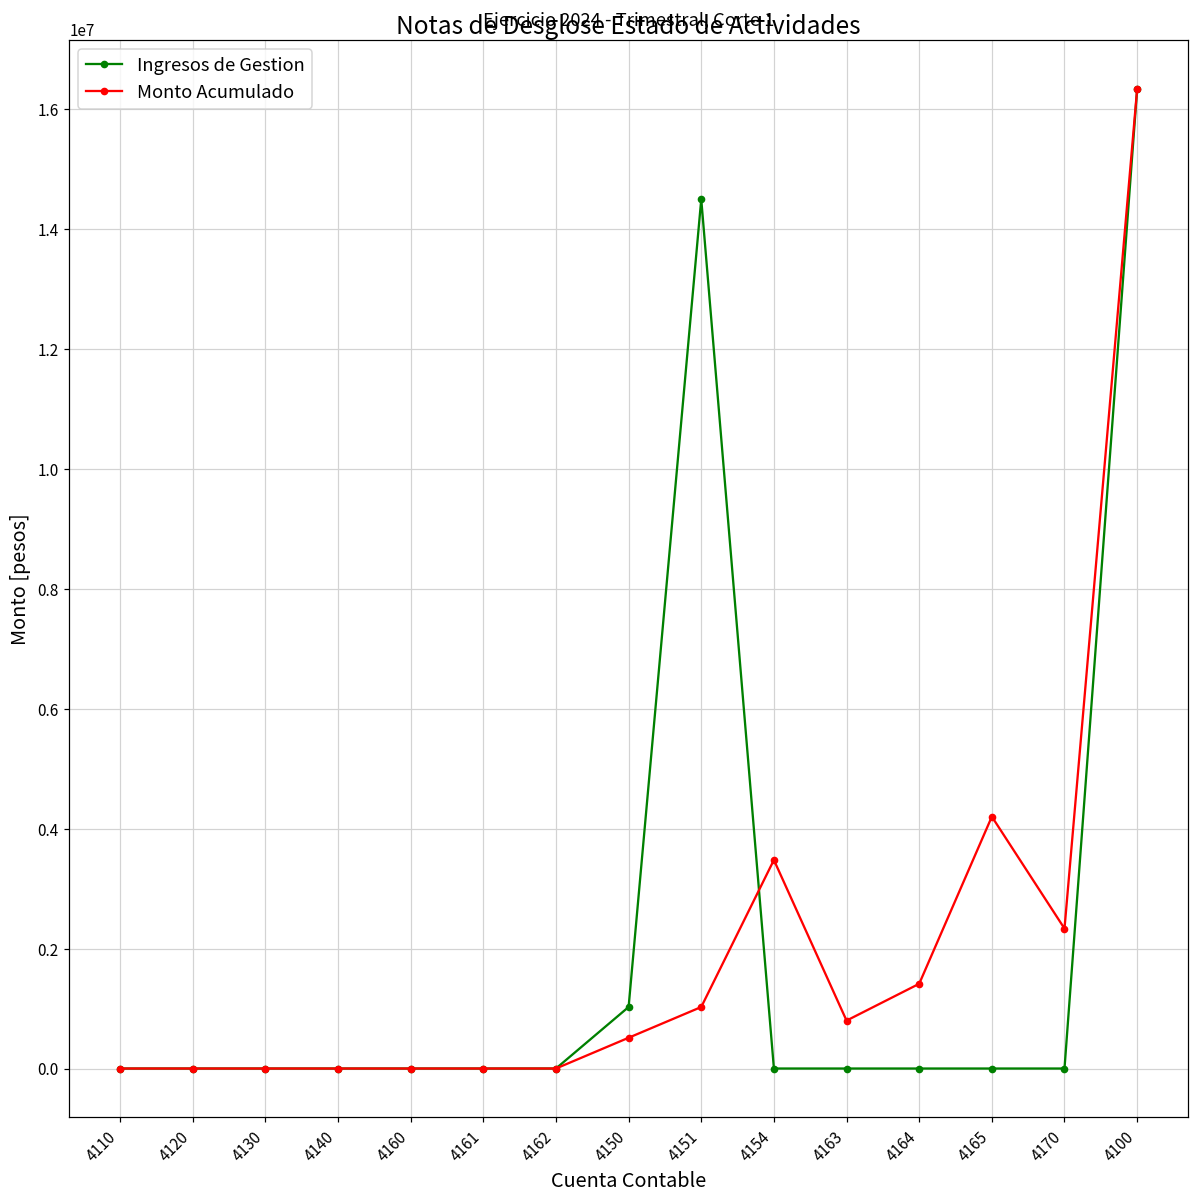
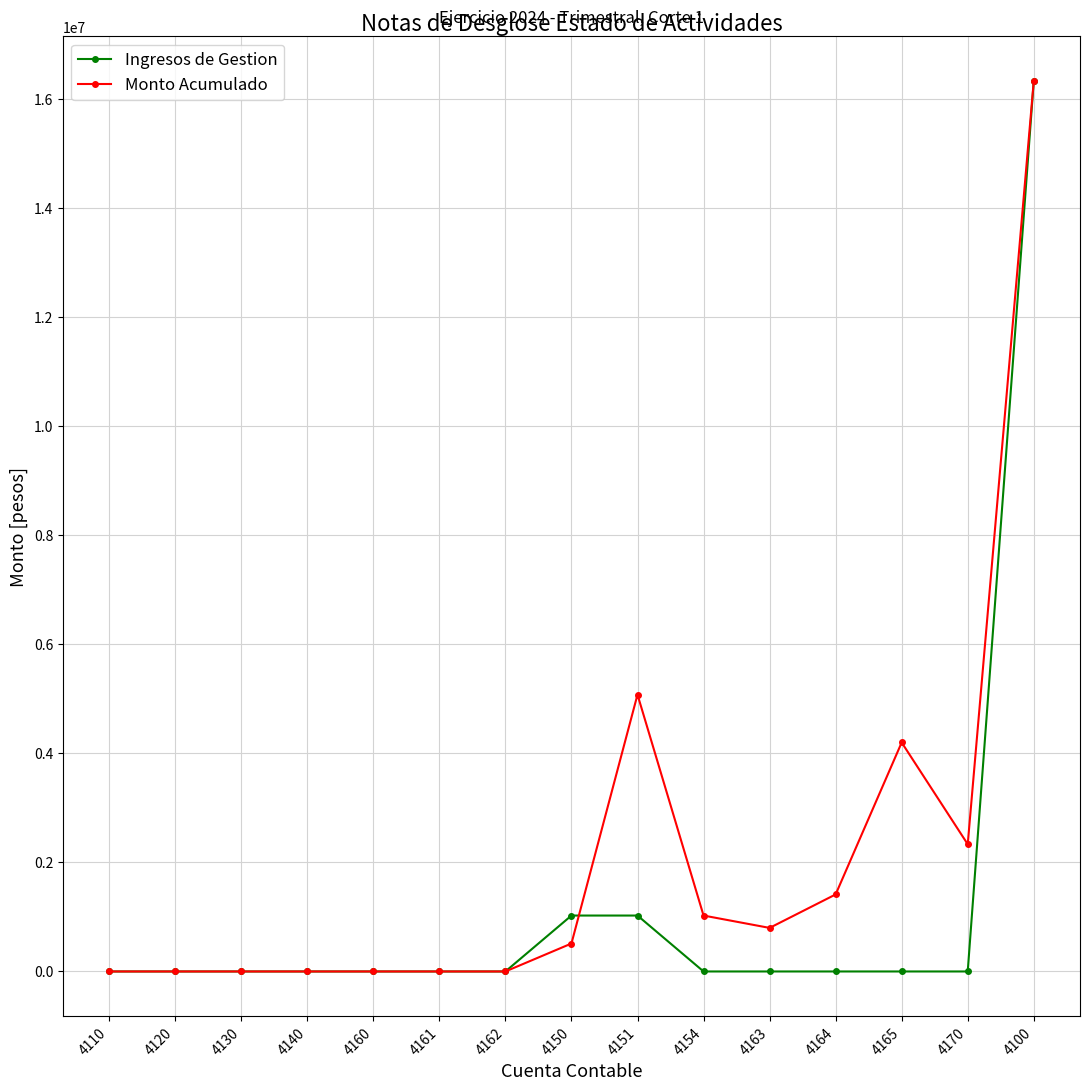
  {
    "Ingresos de Gestion": {
      "4150": 1000000,
-     "4151": 14500000,
+     "4151": 1000000,
      "4154": 0,
      "4163": 0,
      "4164": 0,
      "4165": 0,
      "4170": 0
    },
    "Monto Acumulado": {
      "4150": 500000,
-     "4151": 1000000,
-     "4154": 3500000,
+     "4151": 5100000,
+     "4154": 1000000,
      "4163": 800000,
      "4164": 1400000,
      "4165": 4200000,
      "4170": 2300000
    }
  }
